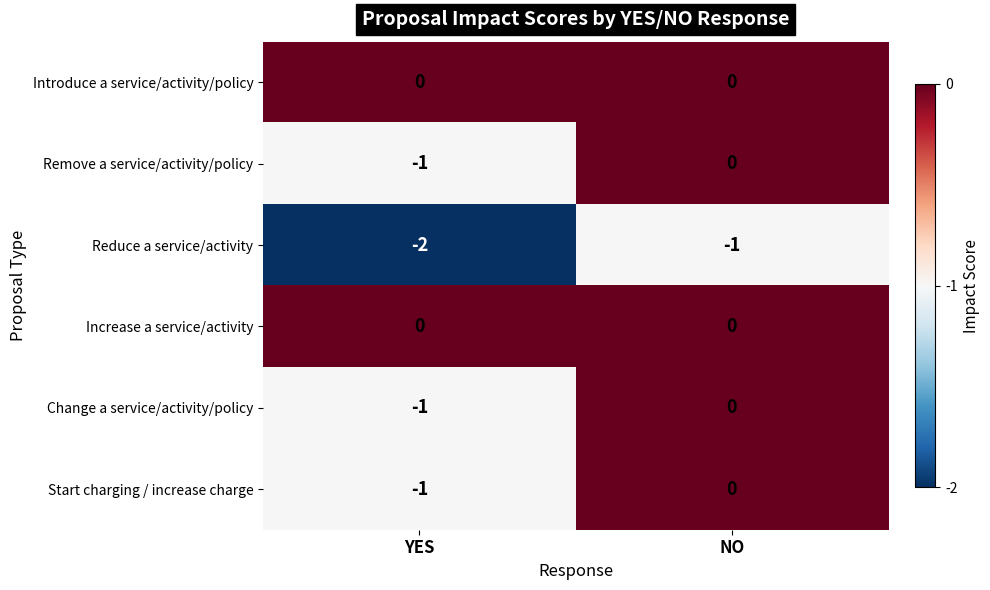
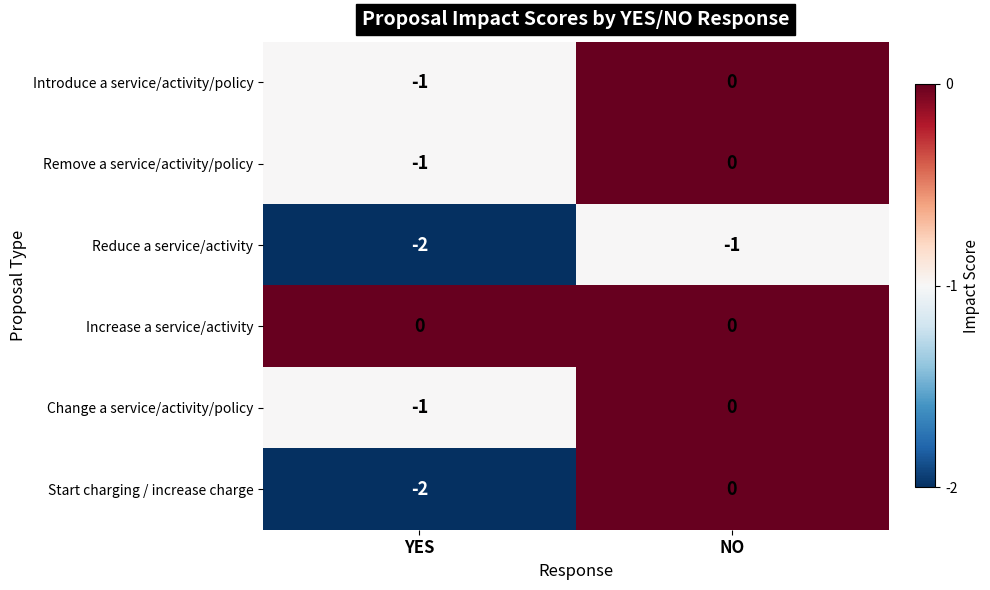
  {
    "Introduce a service/activity/policy": {
-     "YES": 0,
+     "YES": -1,
      "NO": 0
    },
    "Remove a service/activity/policy": {
      "YES": -1,
      "NO": 0
    },
    "Reduce a service/activity": {
      "YES": -2,
      "NO": -1
    },
    "Increase a service/activity": {
      "YES": 0,
      "NO": 0
    },
    "Change a service/activity/policy": {
      "YES": -1,
      "NO": 0
    },
    "Start charging / increase charge": {
-     "YES": -1,
+     "YES": -2,
      "NO": 0
    }
  }
